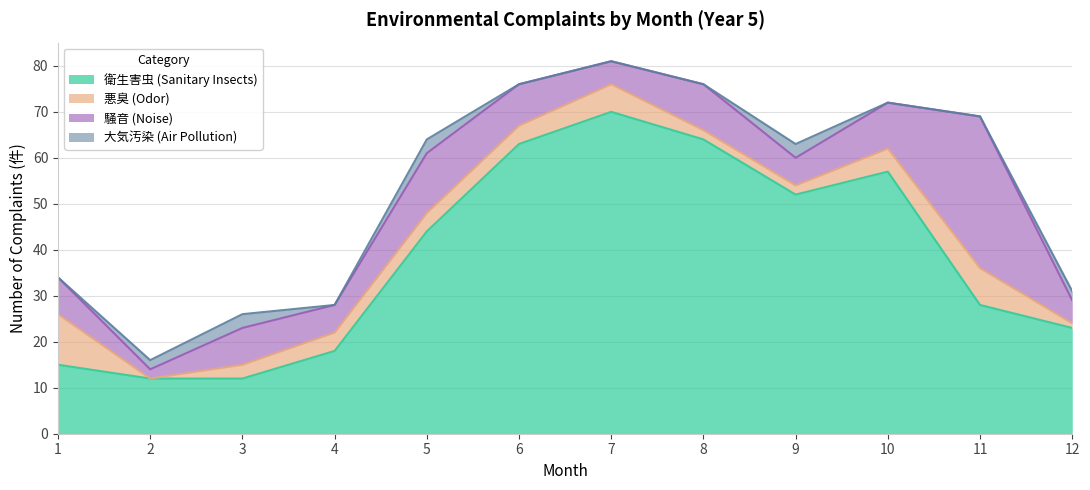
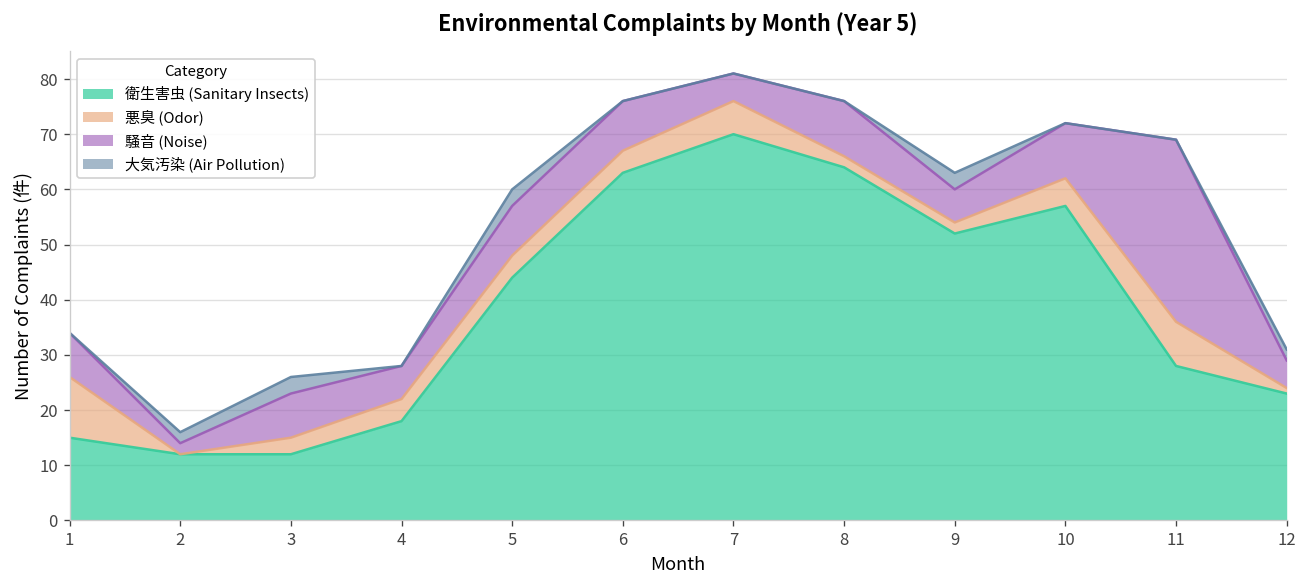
  {
    "衛生害虫 (Sanitary Insects)": {
      "1": 15,
      "3": 12,
      "4": 18,
      "5": 44,
      "6": 63,
      "7": 70,
      "8": 64,
      "9": 52,
      "10": 57,
      "11": 28,
      "12": 23
    },
    "悪臭 (Odor)": {
      "1": 11,
      "3": 3,
      "4": 4,
      "5": 4,
      "6": 4,
      "7": 6,
      "8": 2,
      "9": 2,
      "10": 5,
      "11": 8,
      "12": 1
    },
    "騒音 (Noise)": {
      "2": 2,
      "3": 8,
-     "5": 13,
+     "5": 9,
      "9": 6,
      "12": 5
    },
    "大気汚染 (Air Pollution)": {
      "2": 2,
      "3": 3,
      "5": 3,
      "9": 3,
      "12": 2
    }
  }
